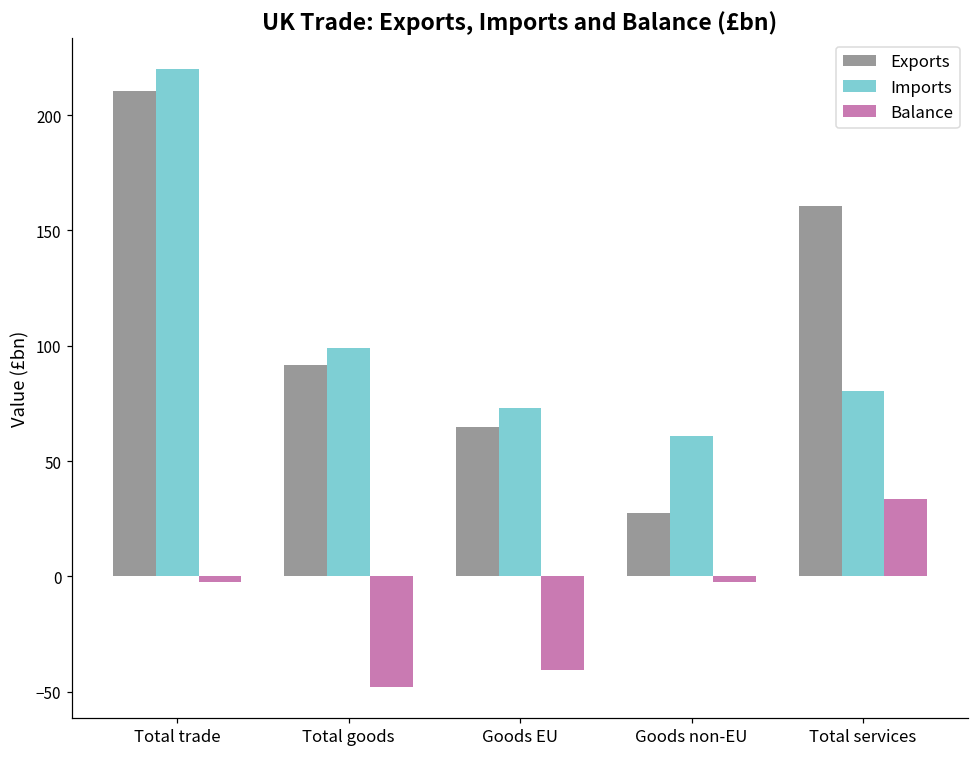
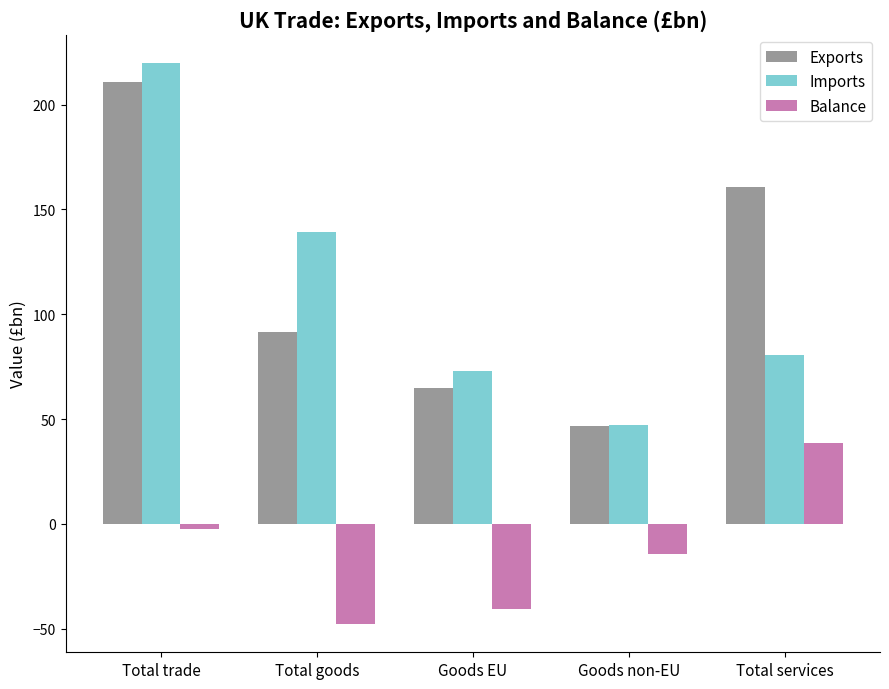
  {
    "Exports": {
      "Total trade": 211,
      "Total goods": 92,
      "Goods EU": 65,
-     "Goods non-EU": 28,
+     "Goods non-EU": 47,
      "Total services": 161
    },
    "Imports": {
      "Total trade": 220,
-     "Total goods": 99,
+     "Total goods": 139,
      "Goods EU": 73,
-     "Goods non-EU": 61,
+     "Goods non-EU": 47,
      "Total services": 81
    },
    "Balance": {
      "Total trade": -2,
      "Total goods": -48,
      "Goods EU": -41,
-     "Goods non-EU": -2,
-     "Total services": 34
+     "Goods non-EU": -14,
+     "Total services": 39
    }
  }
